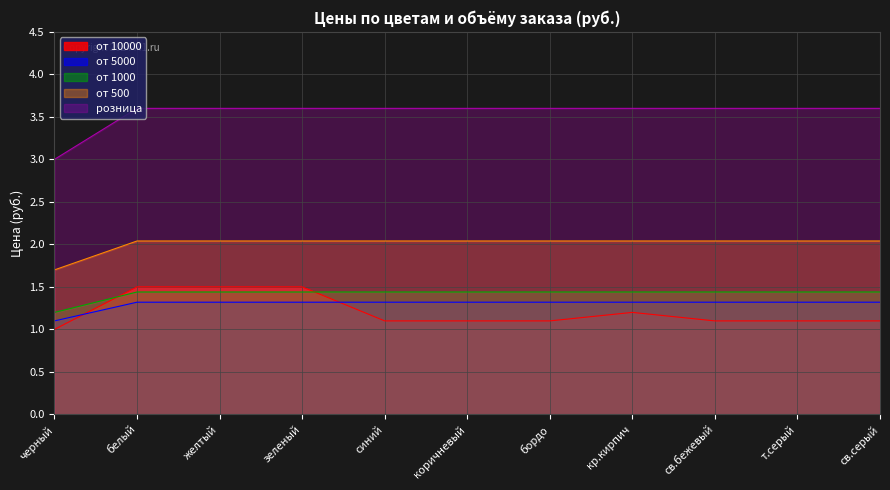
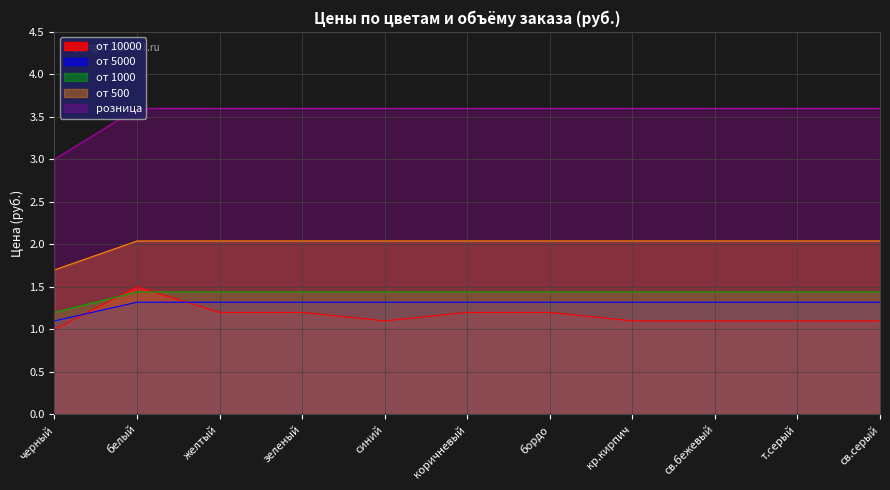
  {
    "от 10000": {
      "черный": 1.0,
      "белый": 1.5,
-     "желтый": 1.5,
-     "зеленый": 1.5,
+     "желтый": 1.2,
+     "зеленый": 1.2,
      "синий": 1.1,
-     "коричневый": 1.1,
-     "бордо": 1.1,
-     "кр.кирпич": 1.2,
+     "коричневый": 1.2,
+     "бордо": 1.2,
+     "кр.кирпич": 1.1,
      "св.бежевый": 1.1,
      "т.серый": 1.1,
      "св.серый": 1.1
    },
    "от 5000": {
      "черный": 1.1,
      "белый": 1.3,
      "желтый": 1.3,
      "зеленый": 1.3,
      "синий": 1.3,
      "коричневый": 1.3,
      "бордо": 1.3,
      "кр.кирпич": 1.3,
      "св.бежевый": 1.3,
      "т.серый": 1.3,
      "св.серый": 1.3
    },
    "от 1000": {
      "черный": 1.2,
      "белый": 1.4,
      "желтый": 1.4,
      "зеленый": 1.4,
      "синий": 1.4,
      "коричневый": 1.4,
      "бордо": 1.4,
      "кр.кирпич": 1.4,
      "св.бежевый": 1.4,
      "т.серый": 1.4,
      "св.серый": 1.4
    },
    "от 500": {
      "черный": 1.7,
      "белый": 2.0,
      "желтый": 2.0,
      "зеленый": 2.0,
      "синий": 2.0,
      "коричневый": 2.0,
      "бордо": 2.0,
      "кр.кирпич": 2.0,
      "св.бежевый": 2.0,
      "т.серый": 2.0,
      "св.серый": 2.0
    },
    "розница": {
      "черный": 3.0,
      "желтый": 3.6,
      "зеленый": 3.6,
      "синий": 3.6,
      "коричневый": 3.6,
      "бордо": 3.6,
      "кр.кирпич": 3.6,
      "св.бежевый": 3.6,
      "т.серый": 3.6,
      "св.серый": 3.6
    }
  }
